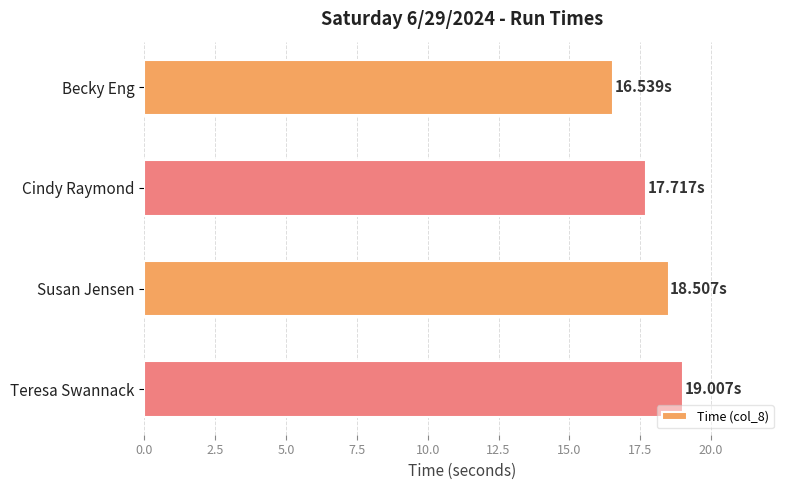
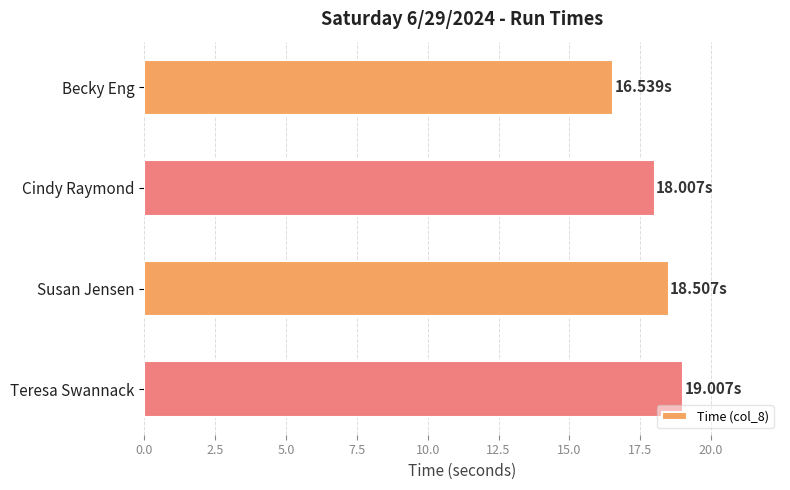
  {
    "Becky Eng": "16.539s",
-   "Cindy Raymond": "17.717s",
+   "Cindy Raymond": "18.007s",
    "Susan Jensen": "18.507s",
    "Teresa Swannack": "19.007s"
  }
